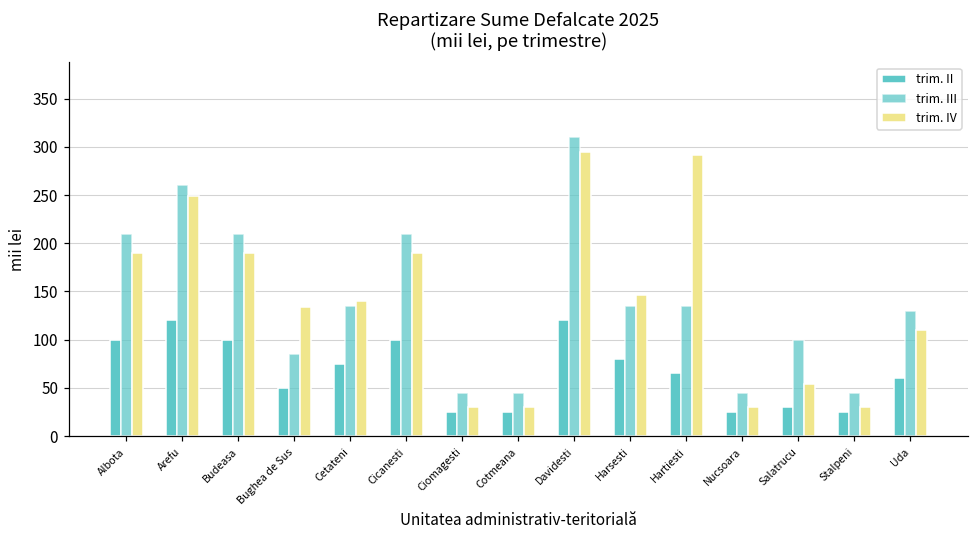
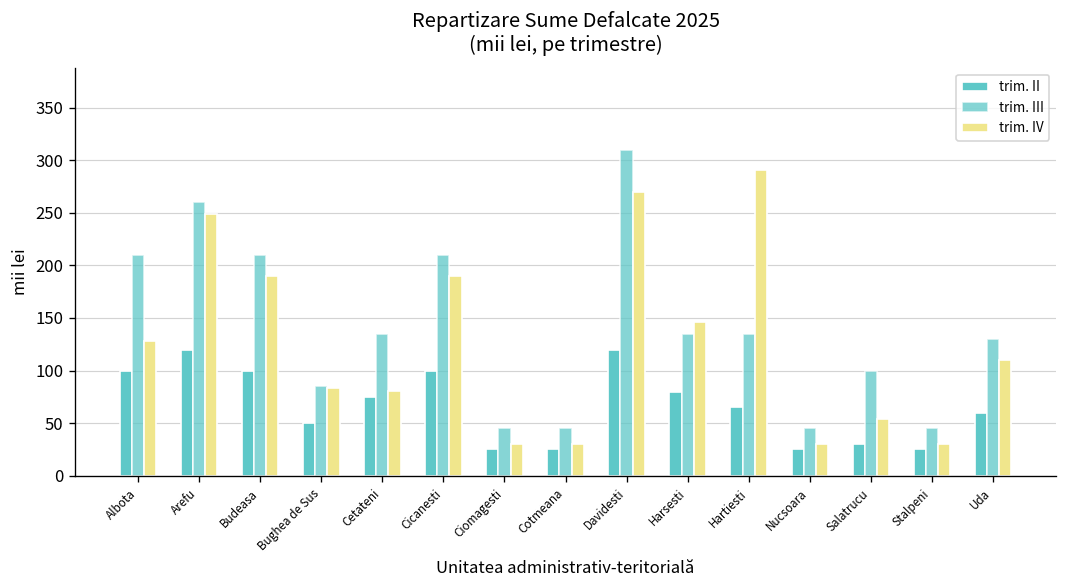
  {
    "trim. IV": {
-     "Albota": 190,
+     "Albota": 130,
      "Arefu": 250,
      "Budeasa": 190,
-     "Bughea de Sus": 130,
-     "Cetateni": 140,
+     "Bughea de Sus": 80,
+     "Cetateni": 80,
      "Cicanesti": 190,
      "Ciomagesti": 30,
      "Cotmeana": 30,
-     "Davidesti": 300,
+     "Davidesti": 270,
      "Harsesti": 150,
      "Hartiesti": 290,
      "Nucsoara": 30,
      "Salatrucu": 50,
      "Stalpeni": 30,
      "Uda": 110
    }
  }
